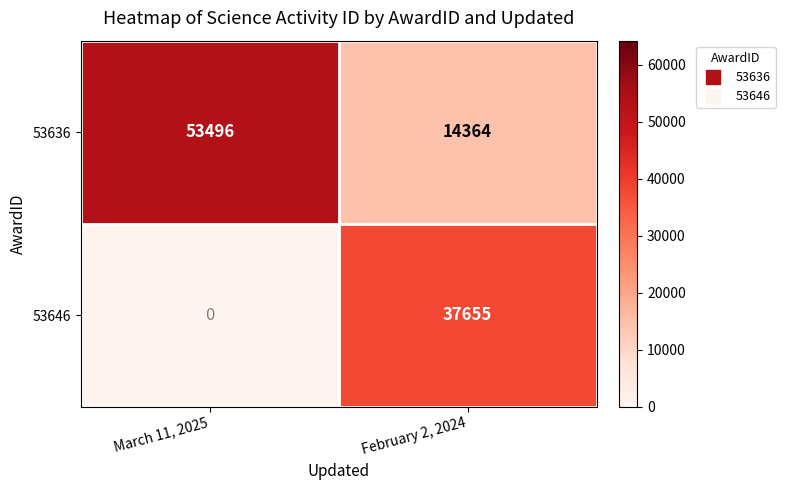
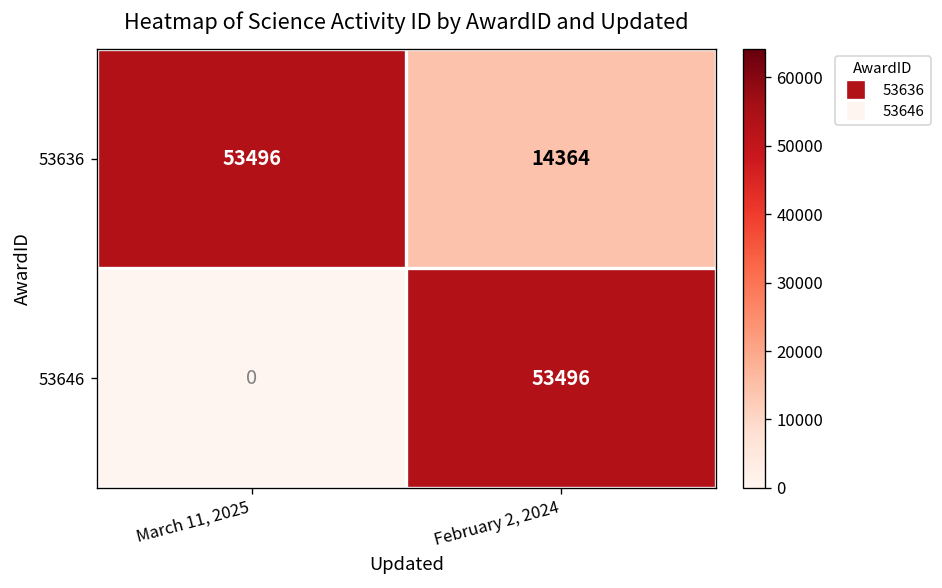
  {
    "53636": {
      "March 11, 2025": 53496,
      "February 2, 2024": 14364
    },
    "53646": {
      "March 11, 2025": 0,
-     "February 2, 2024": 37655
+     "February 2, 2024": 53496
    }
  }
